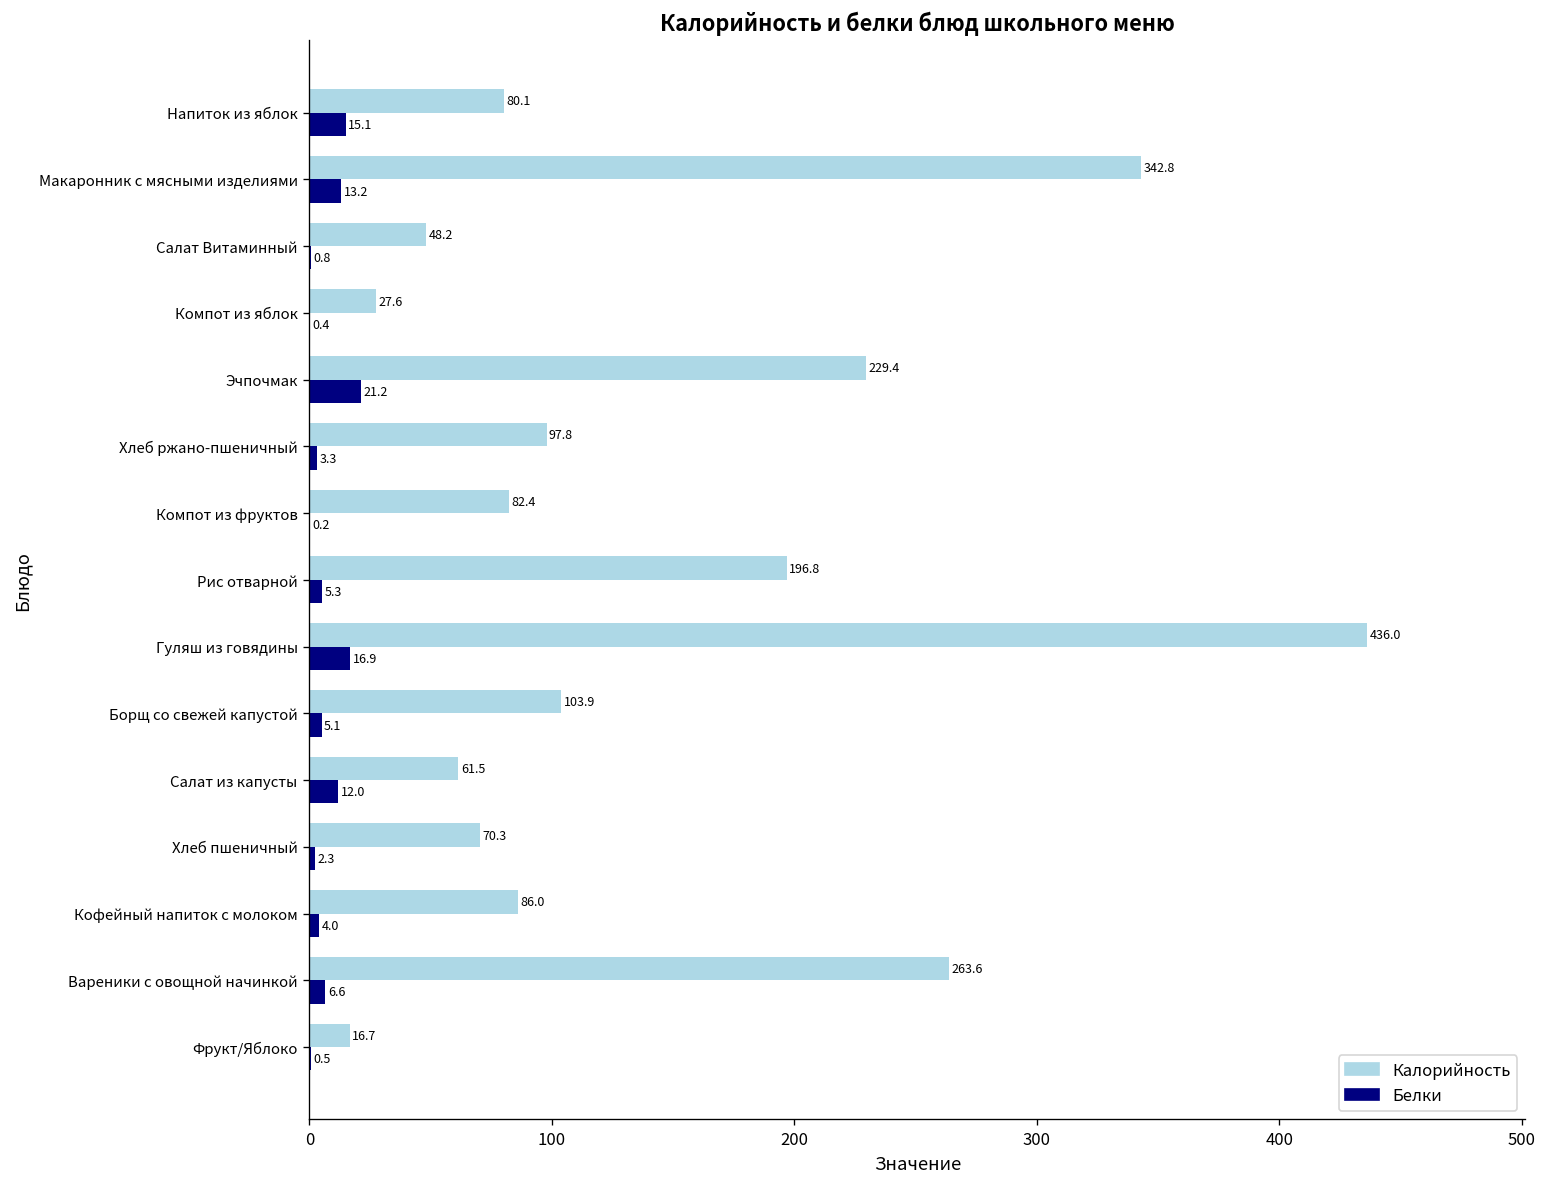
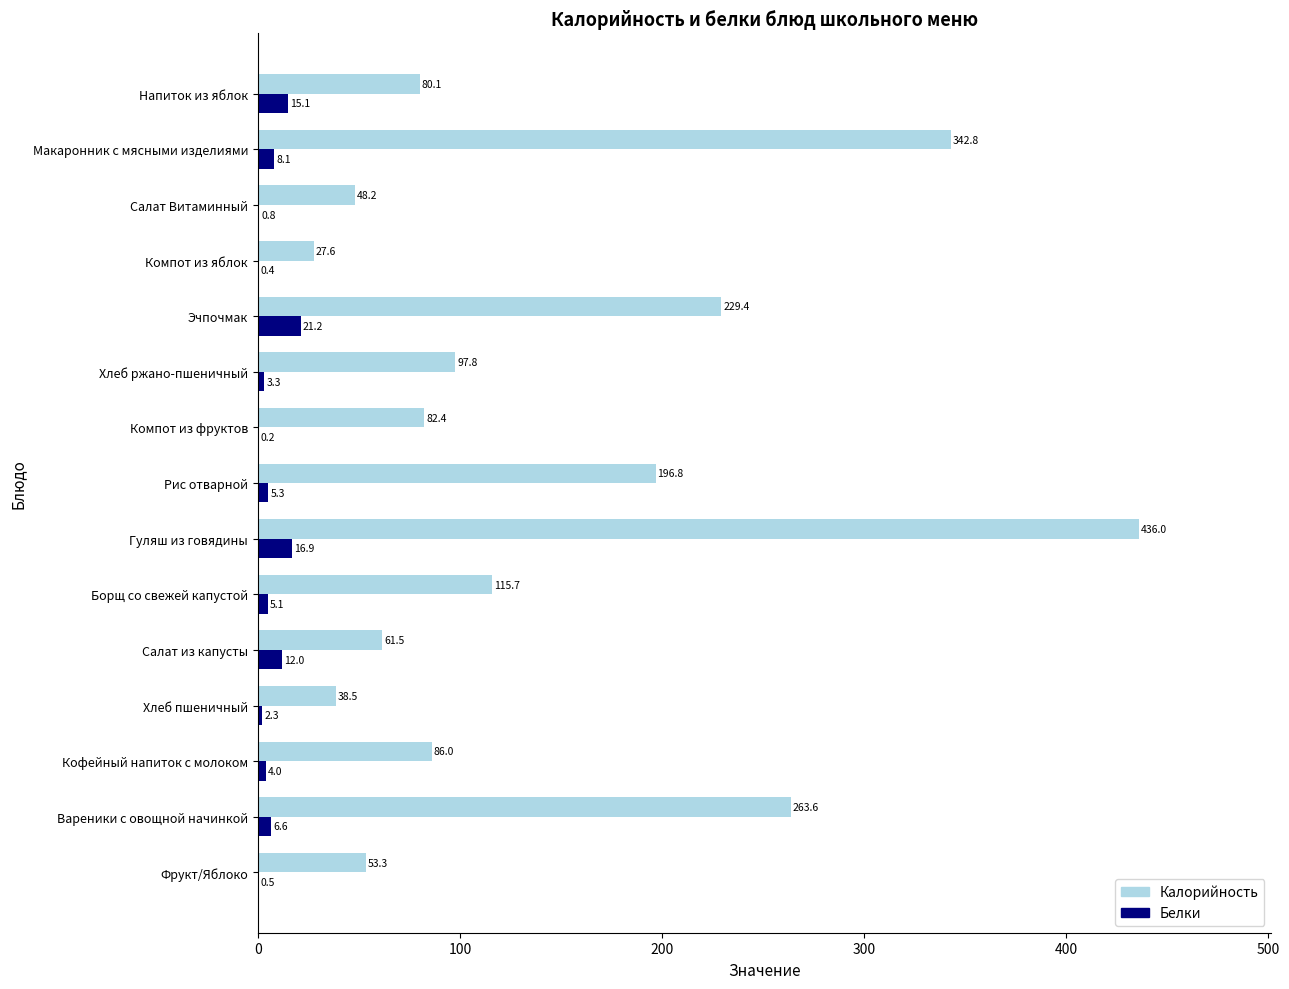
  {
    "Калорийность": {
      "Напиток из яблок": 80.1,
      "Макаронник с мясными изделиями": 342.8,
      "Салат Витаминный": 48.2,
      "Компот из яблок": 27.6,
      "Эчпочмак": 229.4,
      "Хлеб ржано-пшеничный": 97.8,
      "Компот из фруктов": 82.4,
      "Рис отварной": 196.8,
      "Гуляш из говядины": 436.0,
-     "Борщ со свежей капустой": 103.9,
+     "Борщ со свежей капустой": 115.7,
      "Салат из капусты": 61.5,
-     "Хлеб пшеничный": 70.3,
+     "Хлеб пшеничный": 38.5,
      "Кофейный напиток с молоком": 86.0,
      "Вареники с овощной начинкой": 263.6,
-     "Фрукт/Яблоко": 16.7
+     "Фрукт/Яблоко": 53.3
    },
    "Белки": {
      "Напиток из яблок": 15.1,
-     "Макаронник с мясными изделиями": 13.2,
+     "Макаронник с мясными изделиями": 8.1,
      "Салат Витаминный": 0.8,
      "Компот из яблок": 0.4,
      "Эчпочмак": 21.2,
      "Хлеб ржано-пшеничный": 3.3,
      "Компот из фруктов": 0.2,
      "Рис отварной": 5.3,
      "Гуляш из говядины": 16.9,
      "Борщ со свежей капустой": 5.1,
      "Салат из капусты": 12.0,
      "Хлеб пшеничный": 2.3,
      "Кофейный напиток с молоком": 4.0,
      "Вареники с овощной начинкой": 6.6,
      "Фрукт/Яблоко": 0.5
    }
  }
